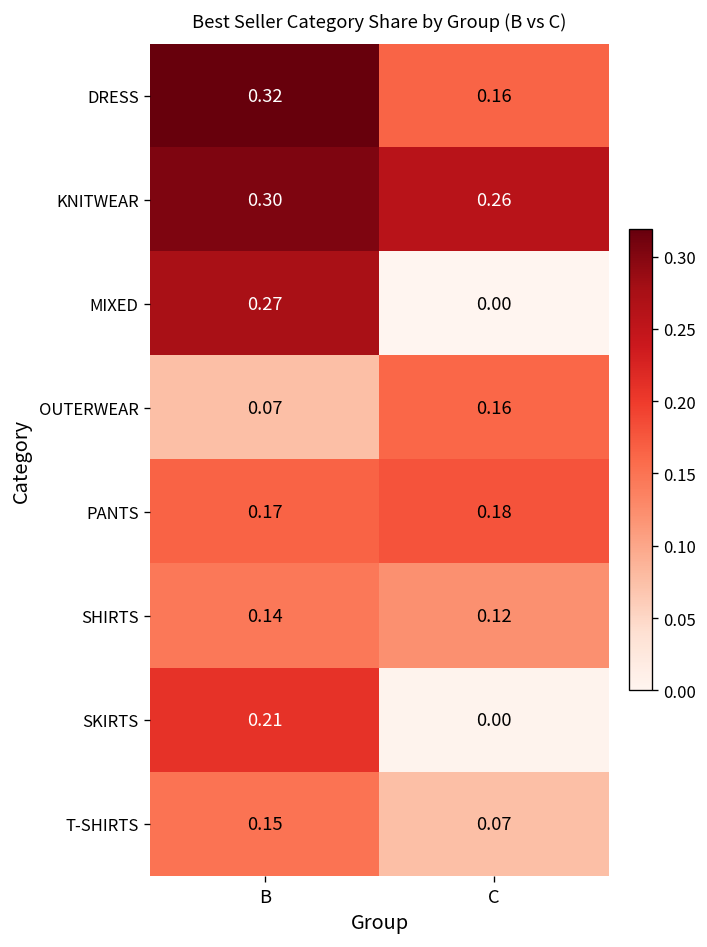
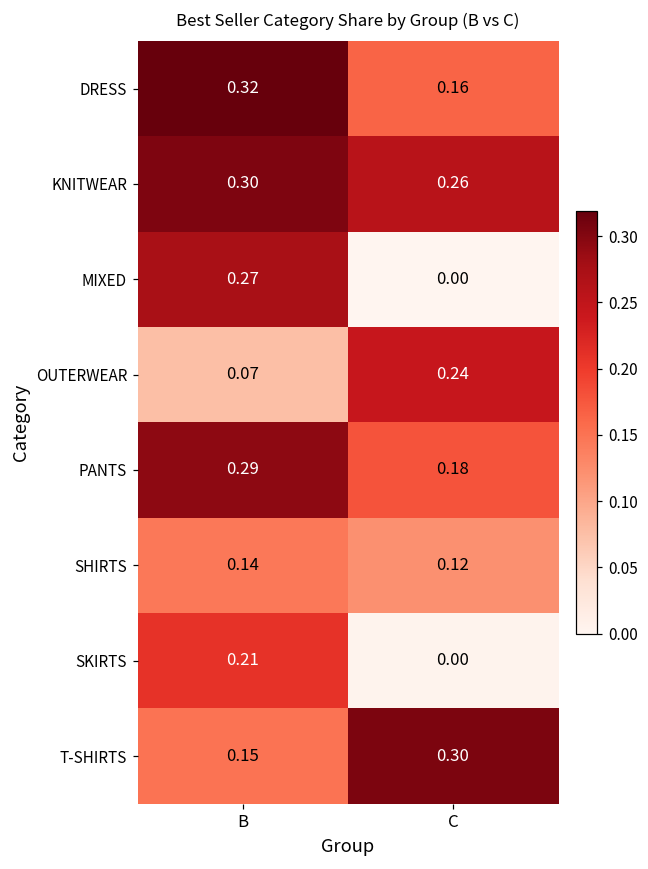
  {
    "DRESS": {
      "B": 0.32,
      "C": 0.16
    },
    "KNITWEAR": {
      "B": 0.30,
      "C": 0.26
    },
    "MIXED": {
      "B": 0.27,
      "C": 0.00
    },
    "OUTERWEAR": {
      "B": 0.07,
-     "C": 0.16
+     "C": 0.24
    },
    "PANTS": {
-     "B": 0.17,
+     "B": 0.29,
      "C": 0.18
    },
    "SHIRTS": {
      "B": 0.14,
      "C": 0.12
    },
    "SKIRTS": {
      "B": 0.21,
      "C": 0.00
    },
    "T-SHIRTS": {
      "B": 0.15,
-     "C": 0.07
+     "C": 0.30
    }
  }
